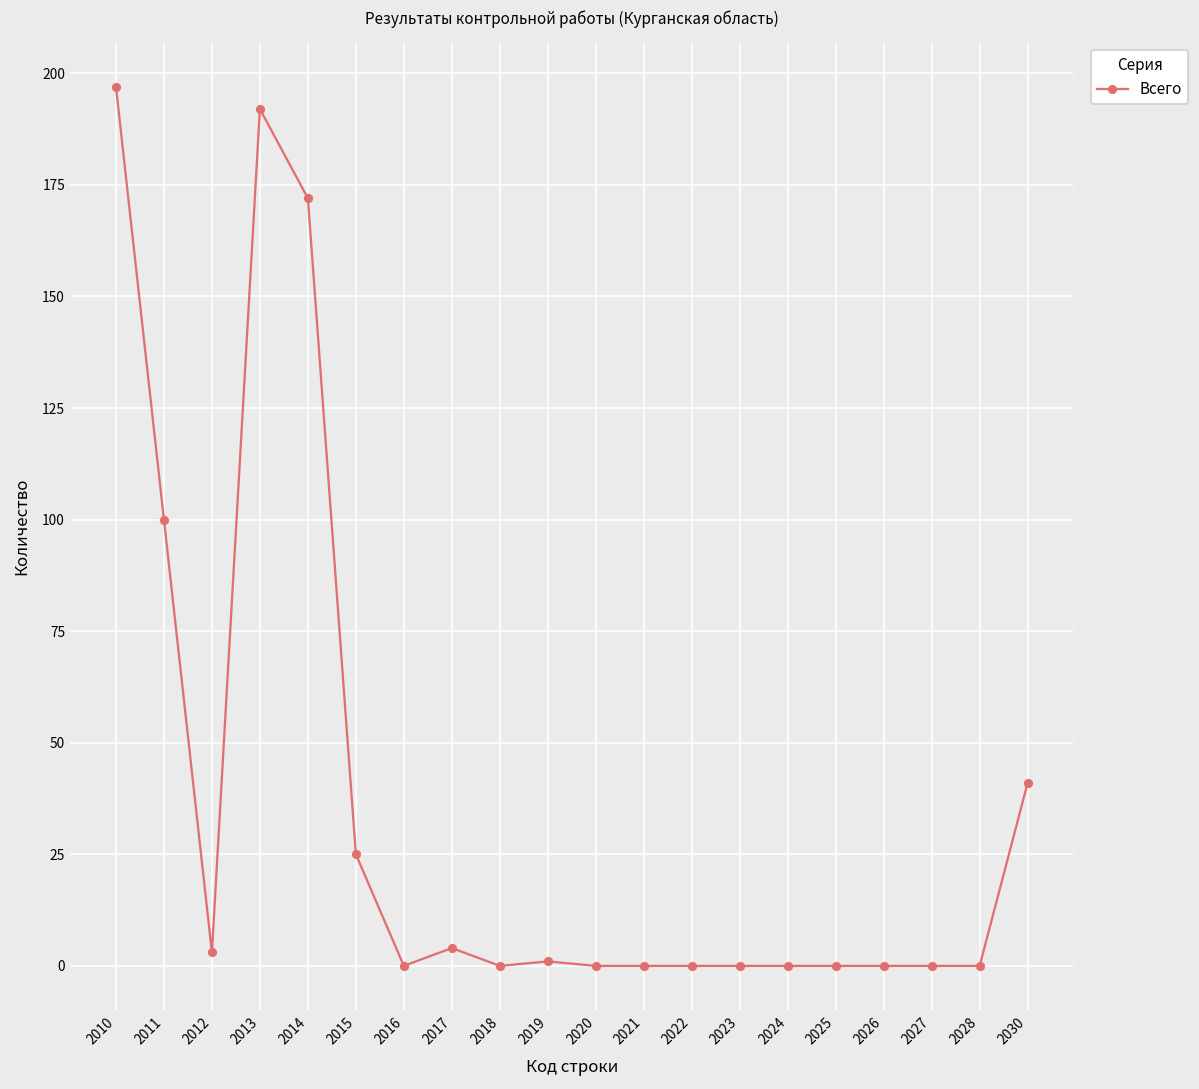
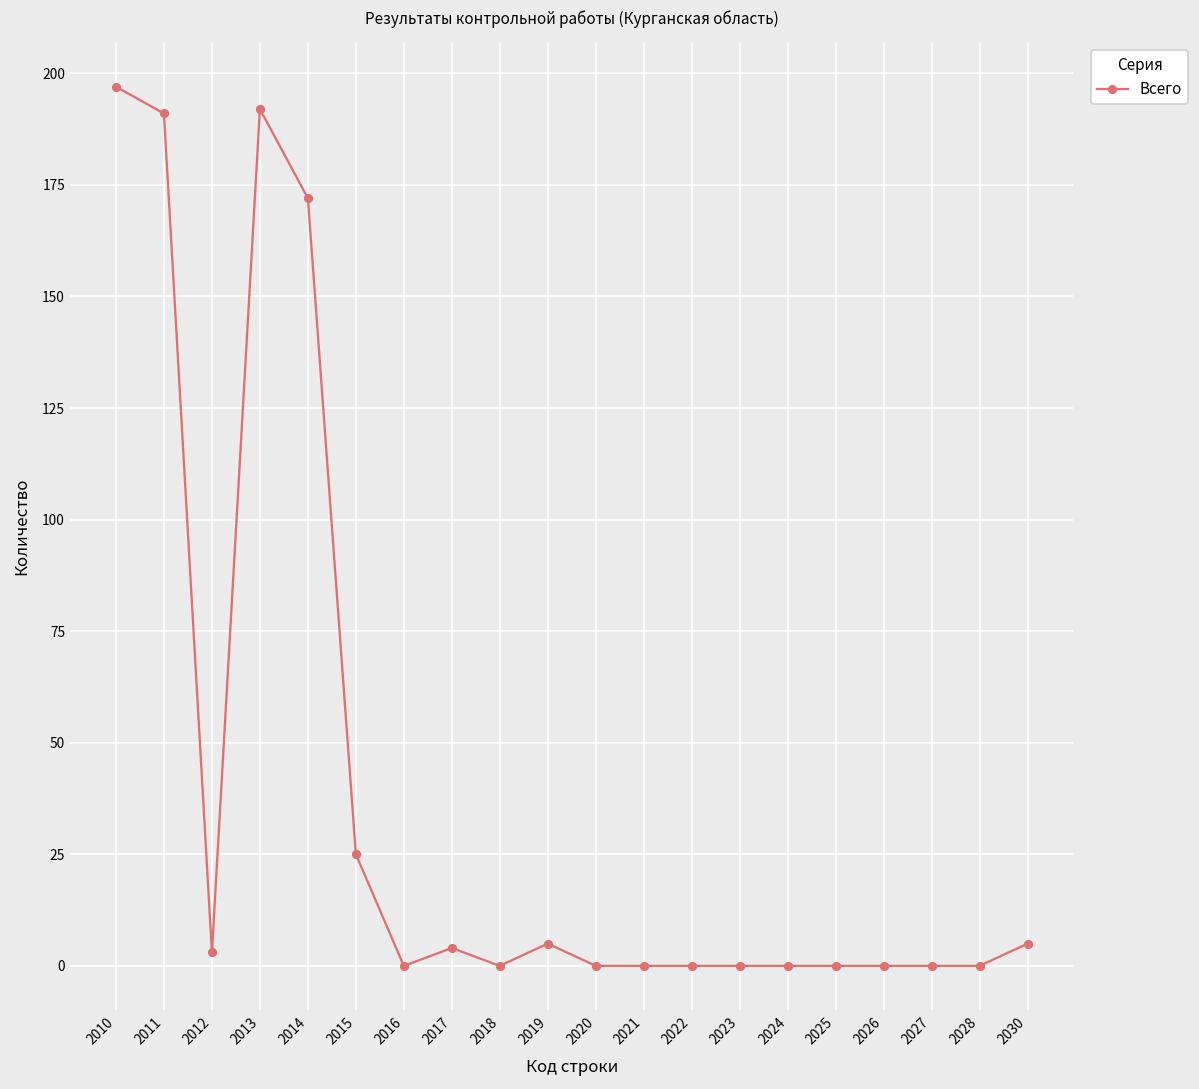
  {
    "2010": 197,
-   "2011": 100,
+   "2011": 191,
    "2012": 3,
    "2013": 192,
    "2014": 172,
    "2015": 25,
    "2016": 0,
    "2017": 4,
    "2018": 0,
-   "2019": 1,
+   "2019": 5,
    "2020": 0,
    "2021": 0,
    "2022": 0,
    "2023": 0,
    "2024": 0,
    "2025": 0,
    "2026": 0,
    "2027": 0,
    "2028": 0,
-   "2030": 41
+   "2030": 5
  }
